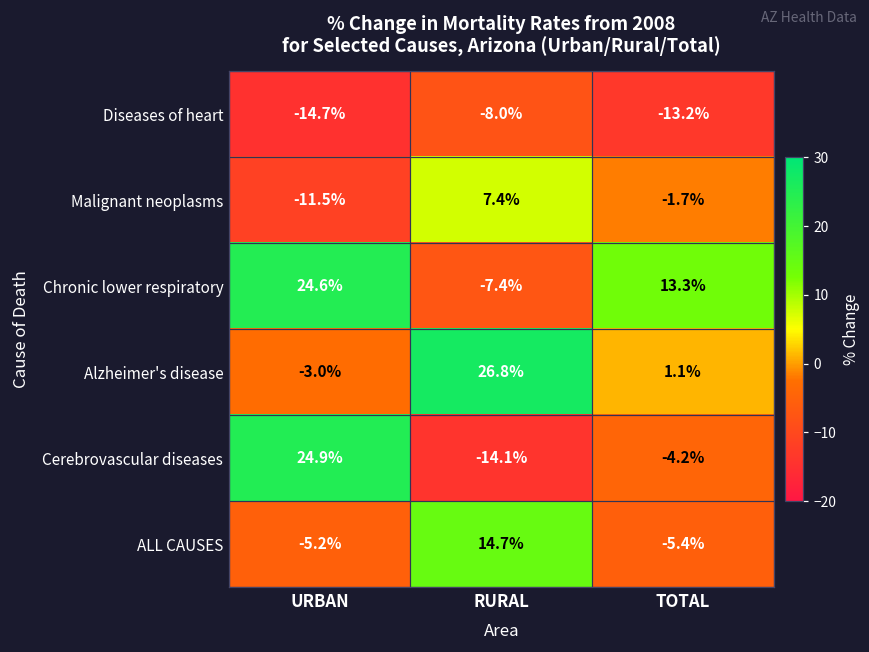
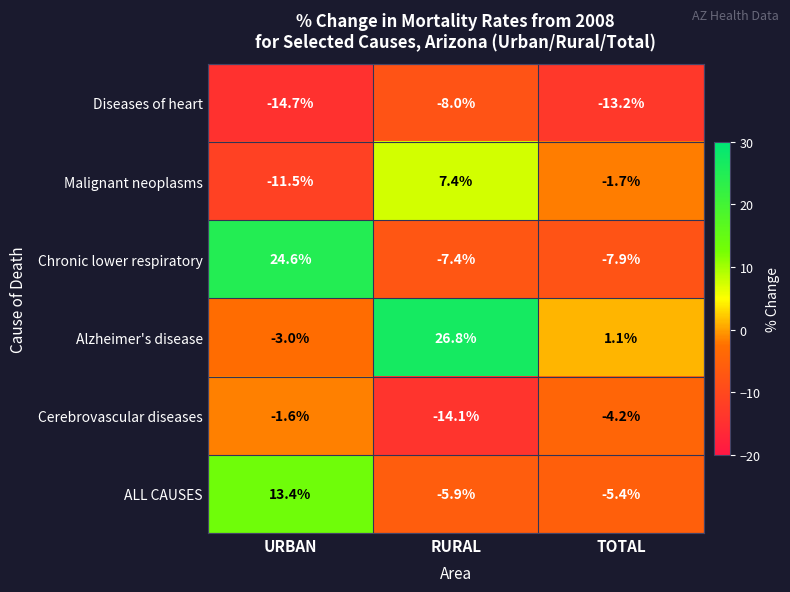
  {
    "Diseases of heart": {
      "URBAN": "-14.7%",
      "RURAL": "-8.0%",
      "TOTAL": "-13.2%"
    },
    "Malignant neoplasms": {
      "URBAN": "-11.5%",
      "RURAL": "7.4%",
      "TOTAL": "-1.7%"
    },
    "Chronic lower respiratory": {
      "URBAN": "24.6%",
      "RURAL": "-7.4%",
-     "TOTAL": "13.3%"
+     "TOTAL": "-7.9%"
    },
    "Alzheimer's disease": {
      "URBAN": "-3.0%",
      "RURAL": "26.8%",
      "TOTAL": "1.1%"
    },
    "Cerebrovascular diseases": {
-     "URBAN": "24.9%",
+     "URBAN": "-1.6%",
      "RURAL": "-14.1%",
      "TOTAL": "-4.2%"
    },
    "ALL CAUSES": {
-     "URBAN": "-5.2%",
-     "RURAL": "14.7%",
+     "URBAN": "13.4%",
+     "RURAL": "-5.9%",
      "TOTAL": "-5.4%"
    }
  }
